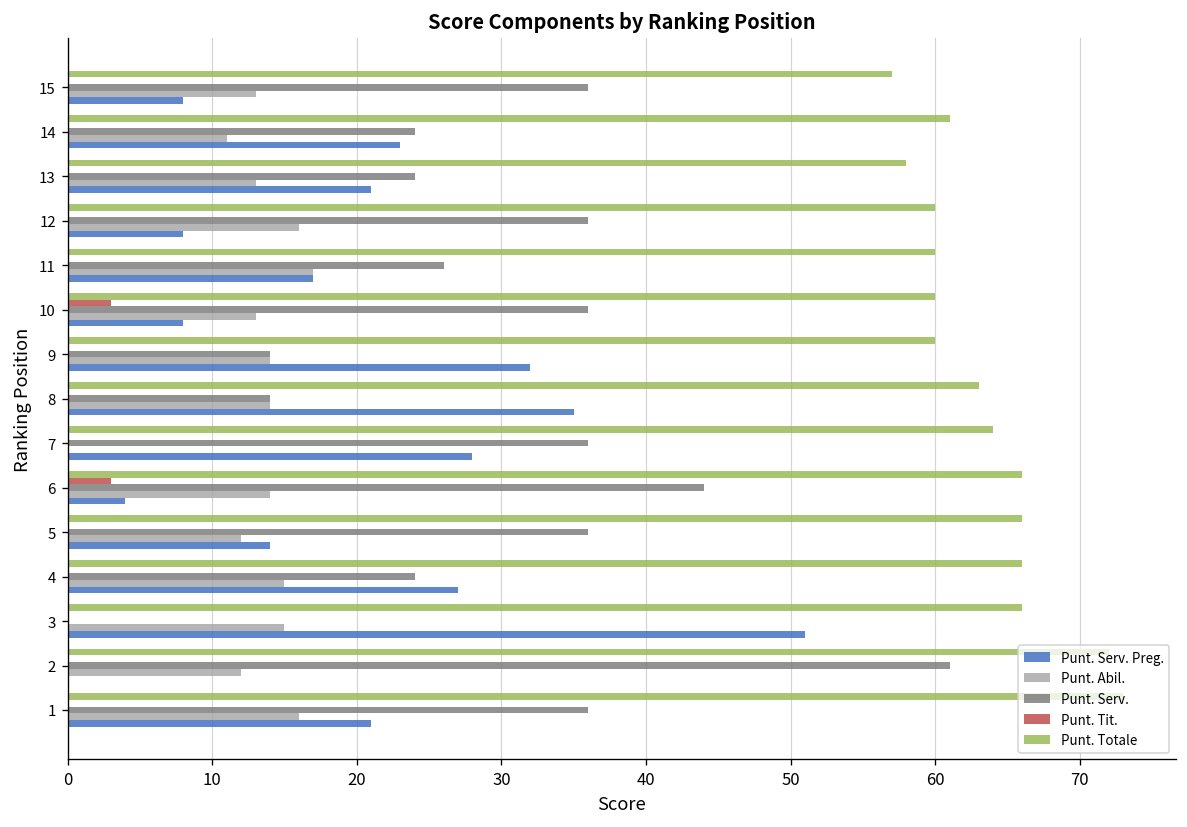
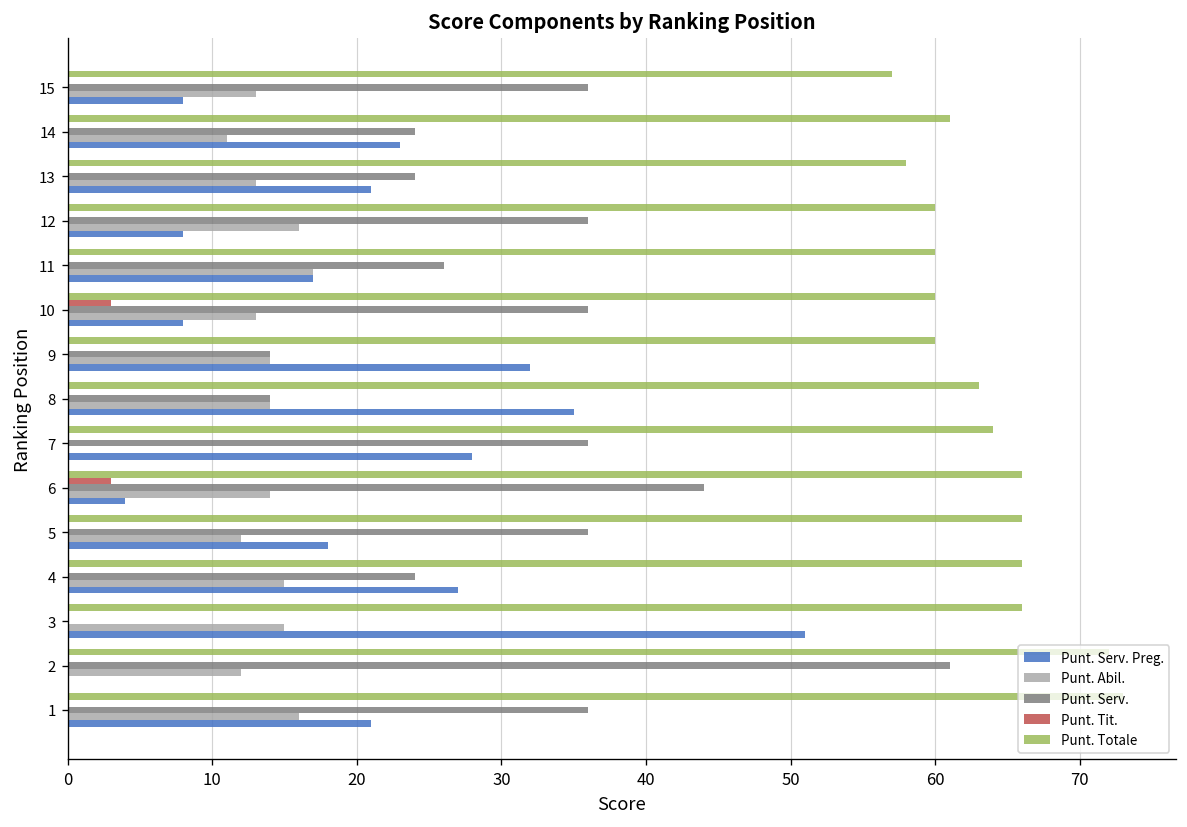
  {
    "Punt. Serv. Preg.": {
      "15": 8,
      "14": 23,
      "13": 21,
      "12": 8,
      "11": 17,
      "10": 8,
      "9": 32,
      "8": 35,
      "7": 28,
      "6": 4,
-     "5": 14,
+     "5": 18,
      "4": 27,
      "3": 51,
      "2": 0,
      "1": 21
    },
    "Punt. Abil.": {
      "15": 13,
      "14": 11,
      "13": 13,
      "12": 16,
      "11": 17,
      "10": 13,
      "9": 14,
      "8": 14,
      "7": 0,
      "6": 14,
      "5": 12,
      "4": 15,
      "3": 15,
      "2": 12,
      "1": 16
    },
    "Punt. Serv.": {
      "15": 36,
      "14": 24,
      "13": 24,
      "12": 36,
      "11": 26,
      "10": 36,
      "9": 14,
      "8": 14,
      "7": 36,
      "6": 44,
      "5": 36,
      "4": 24,
      "3": 0,
      "2": 61,
      "1": 36
    },
    "Punt. Tit.": {
      "15": 0,
      "14": 0,
      "13": 0,
      "12": 0,
      "11": 0,
      "10": 3,
      "9": 0,
      "8": 0,
      "7": 0,
      "6": 3,
      "5": 0,
      "4": 0,
      "3": 0,
      "2": 0,
      "1": 0
    },
    "Punt. Totale": {
      "15": 57,
      "14": 61,
      "13": 58,
      "12": 60,
      "11": 60,
      "10": 60,
      "9": 60,
      "8": 63,
      "7": 64,
      "6": 66,
      "5": 66,
      "4": 66,
      "3": 66,
      "2": 72
    }
  }
